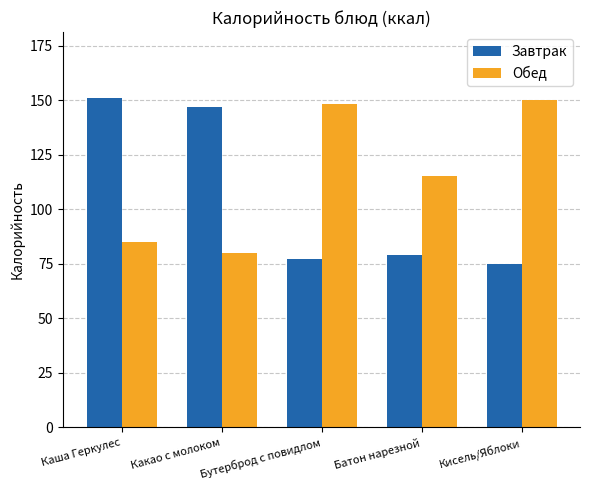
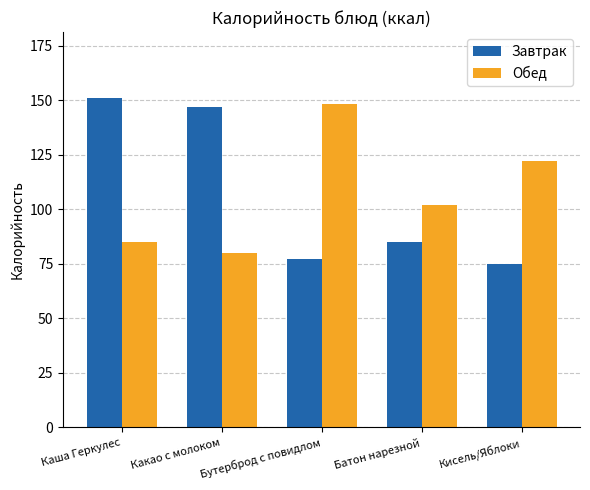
  {
    "Завтрак": {
      "Каша Геркулес": 151,
      "Какао с молоком": 147,
      "Бутерброд с повидлом": 77,
-     "Батон нарезной": 79,
+     "Батон нарезной": 85,
      "Кисель/Яблоки": 75
    },
    "Обед": {
      "Каша Геркулес": 85,
      "Какао с молоком": 80,
      "Бутерброд с повидлом": 148,
-     "Батон нарезной": 115,
-     "Кисель/Яблоки": 150
+     "Батон нарезной": 102,
+     "Кисель/Яблоки": 122
    }
  }
